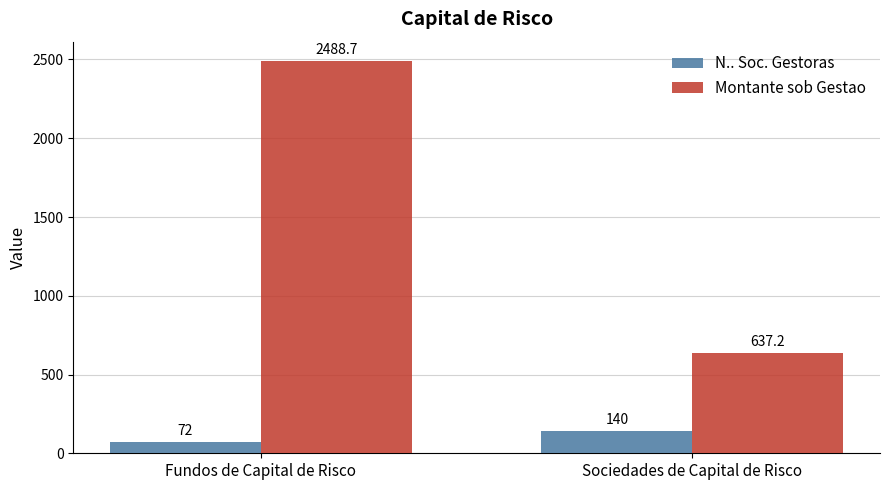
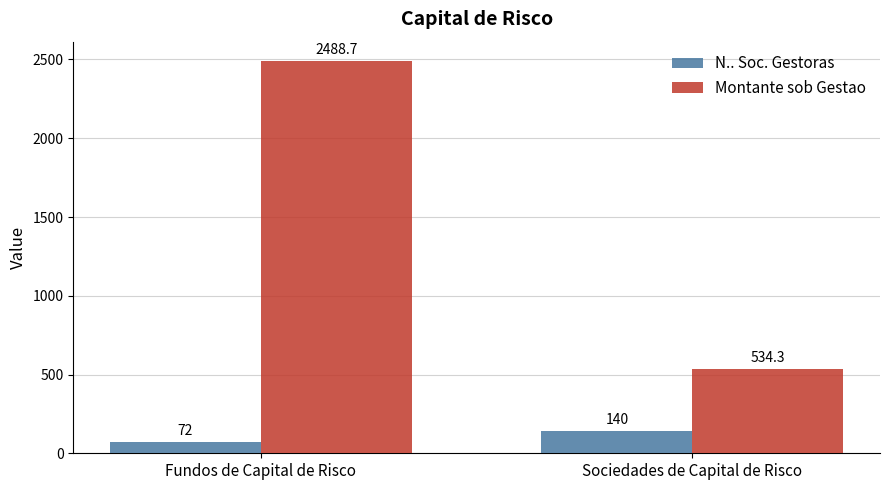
  {
    "N.. Soc. Gestoras": {
      "Fundos de Capital de Risco": 72,
      "Sociedades de Capital de Risco": 140
    },
    "Montante sob Gestao": {
      "Fundos de Capital de Risco": 2488.7,
-     "Sociedades de Capital de Risco": 637.2
+     "Sociedades de Capital de Risco": 534.3
    }
  }
